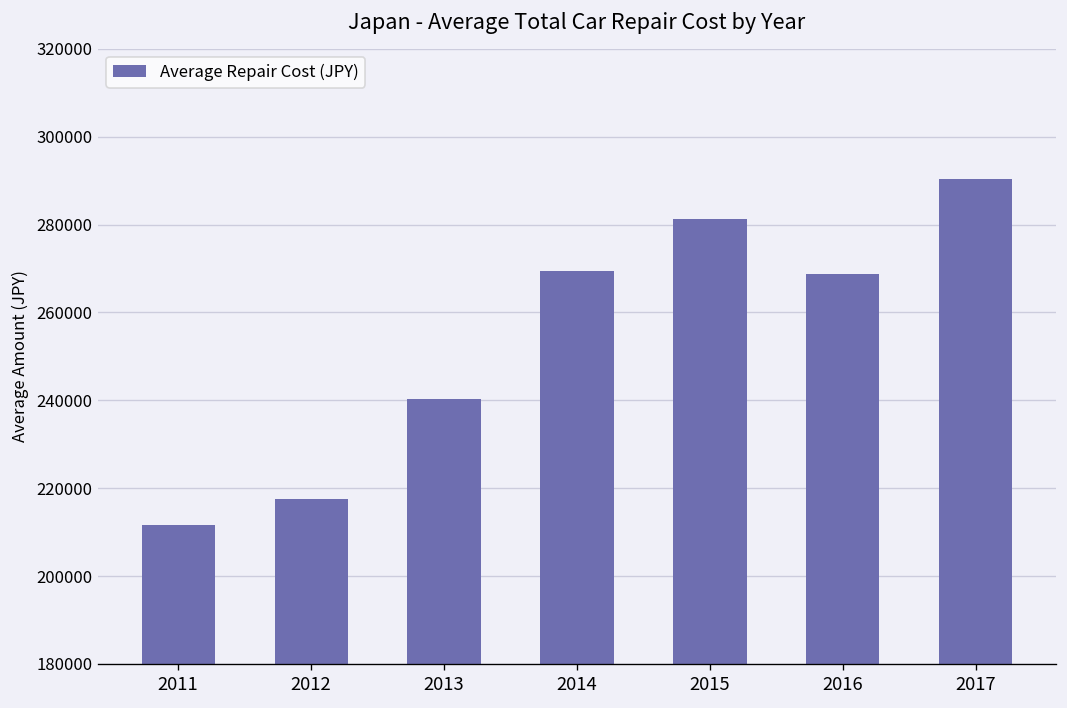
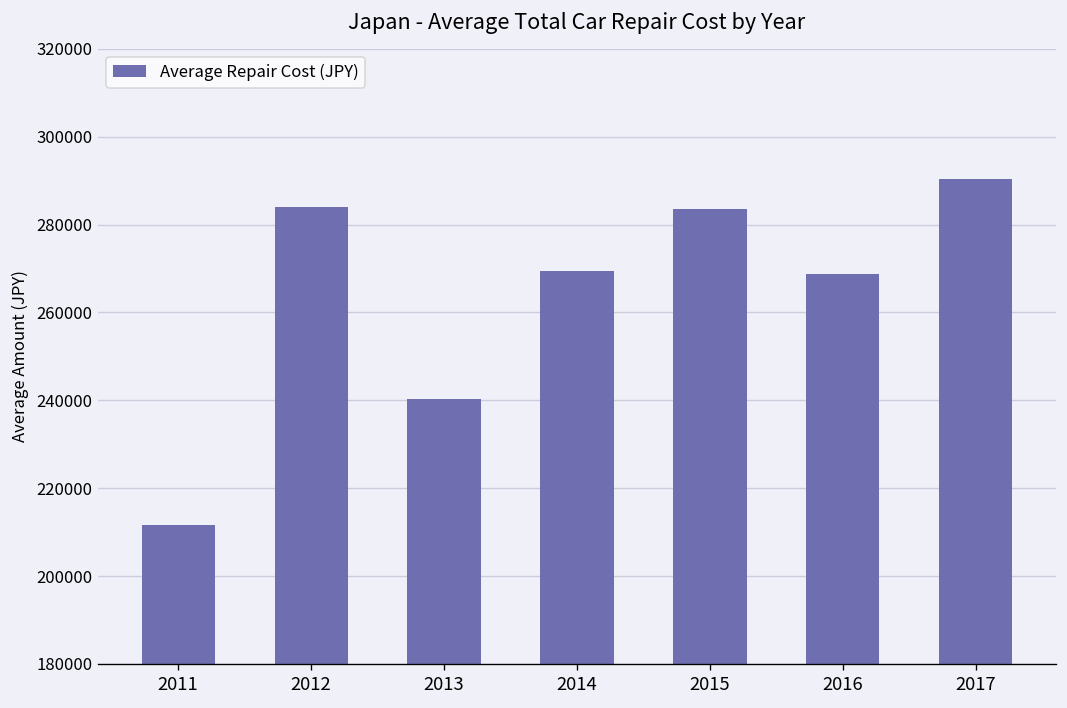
  {
    "2011": 212000,
-   "2012": 218000,
+   "2012": 284000,
    "2013": 240000,
    "2014": 269000,
-   "2015": 281000,
+   "2015": 284000,
    "2016": 269000,
    "2017": 290000
  }
